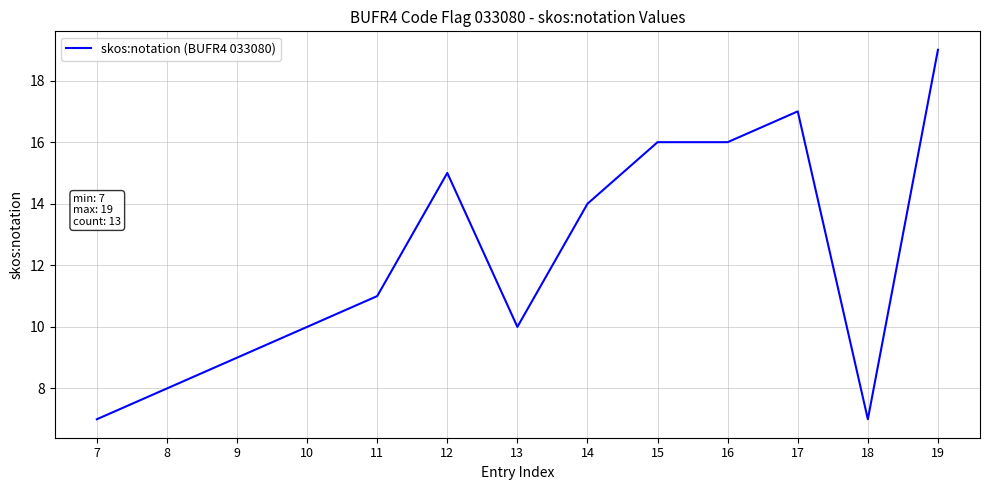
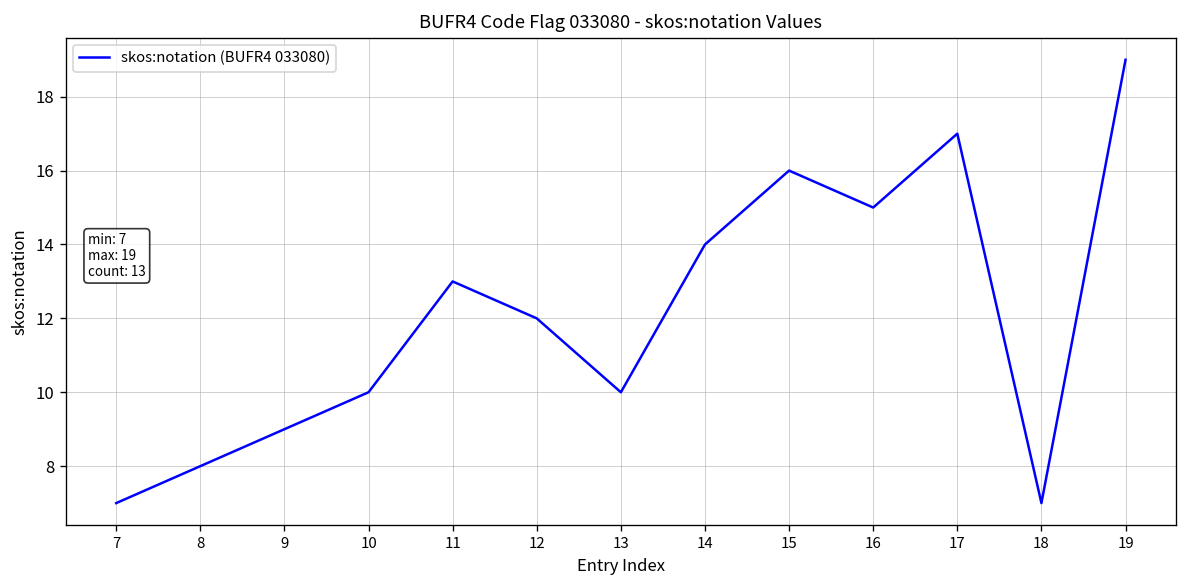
  {
    "7": 7,
    "8": 8,
    "9": 9,
    "10": 10,
-   "11": 11,
-   "12": 15,
+   "11": 13,
+   "12": 12,
    "13": 10,
    "14": 14,
    "15": 16,
-   "16": 16,
+   "16": 15,
    "17": 17,
    "18": 7,
    "19": 19
  }
